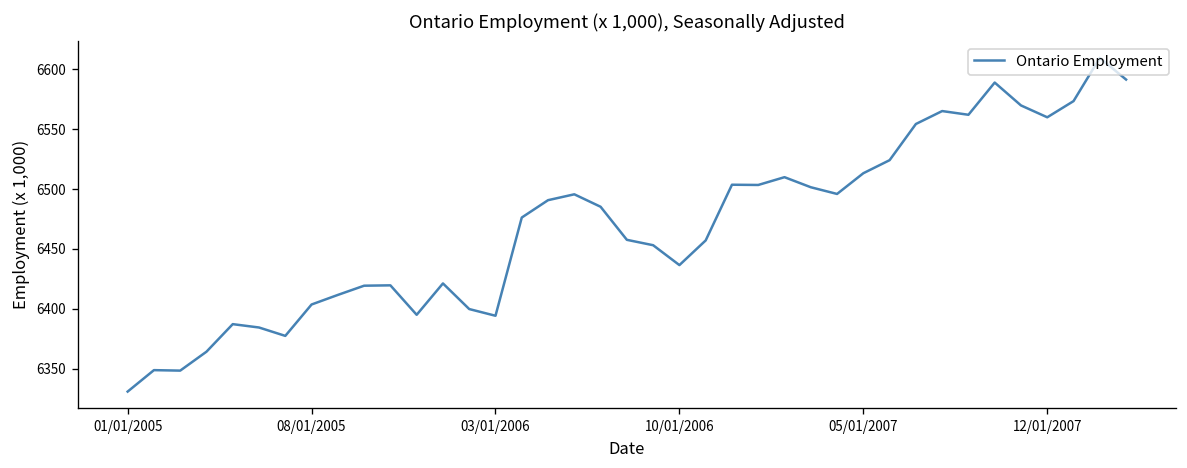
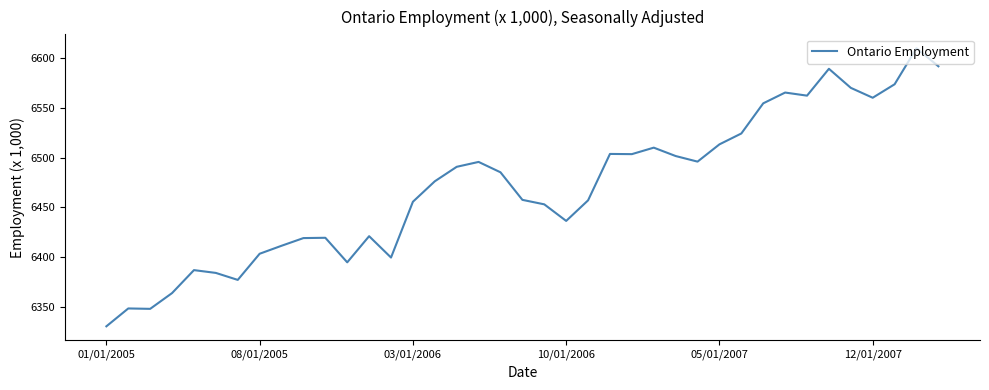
  {
    "01/01/2005": 6330,
    "08/01/2005": 6400,
-   "03/01/2006": 6390,
+   "03/01/2006": 6460,
    "10/01/2006": 6440,
    "05/01/2007": 6510,
    "12/01/2007": 6560
  }
